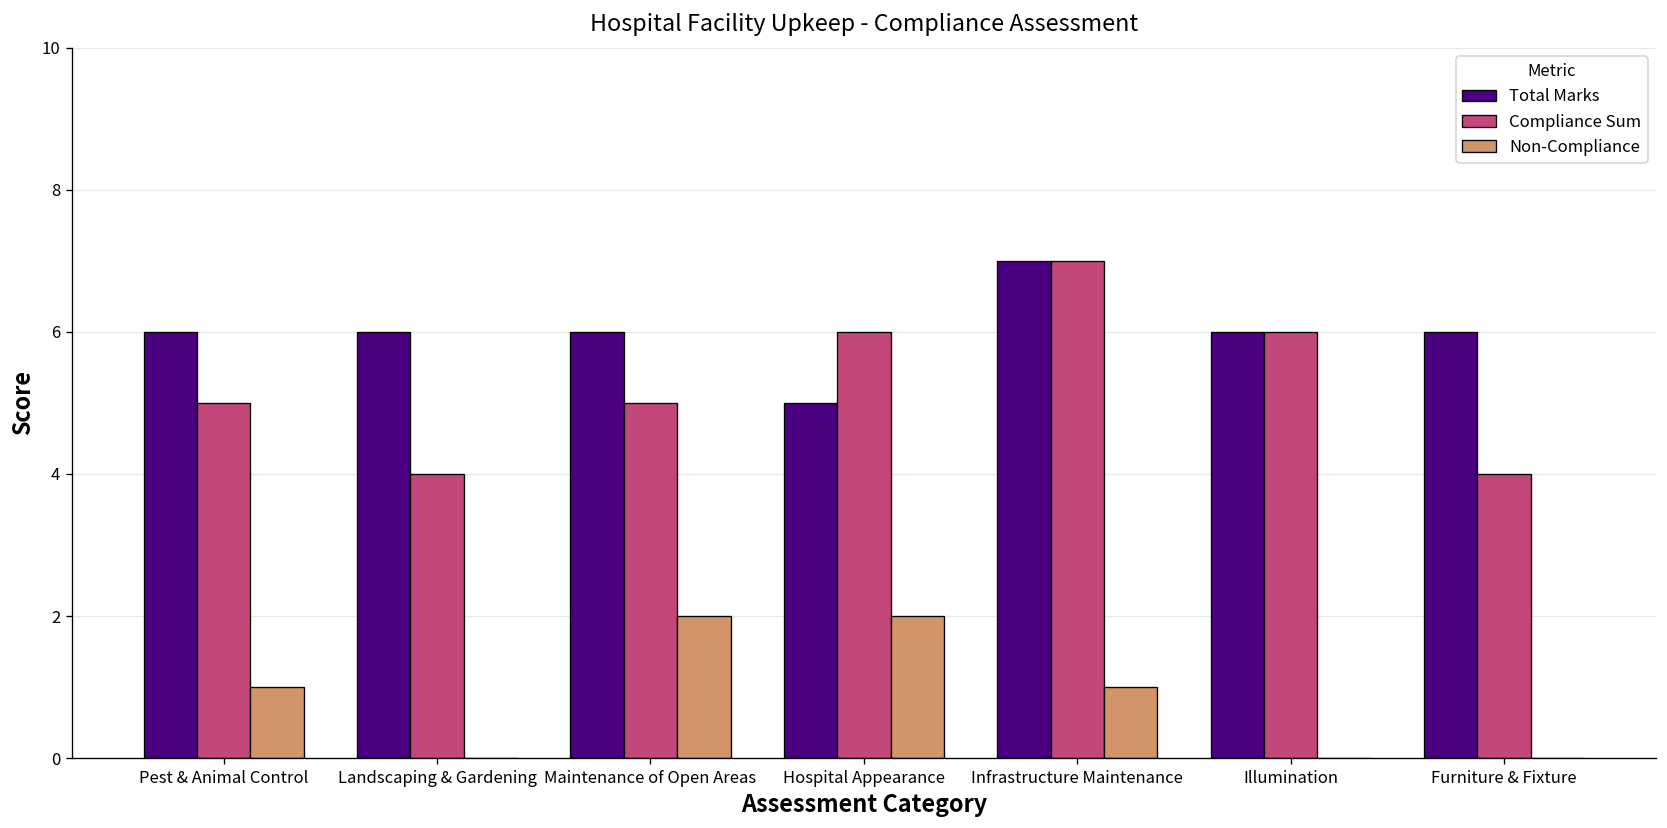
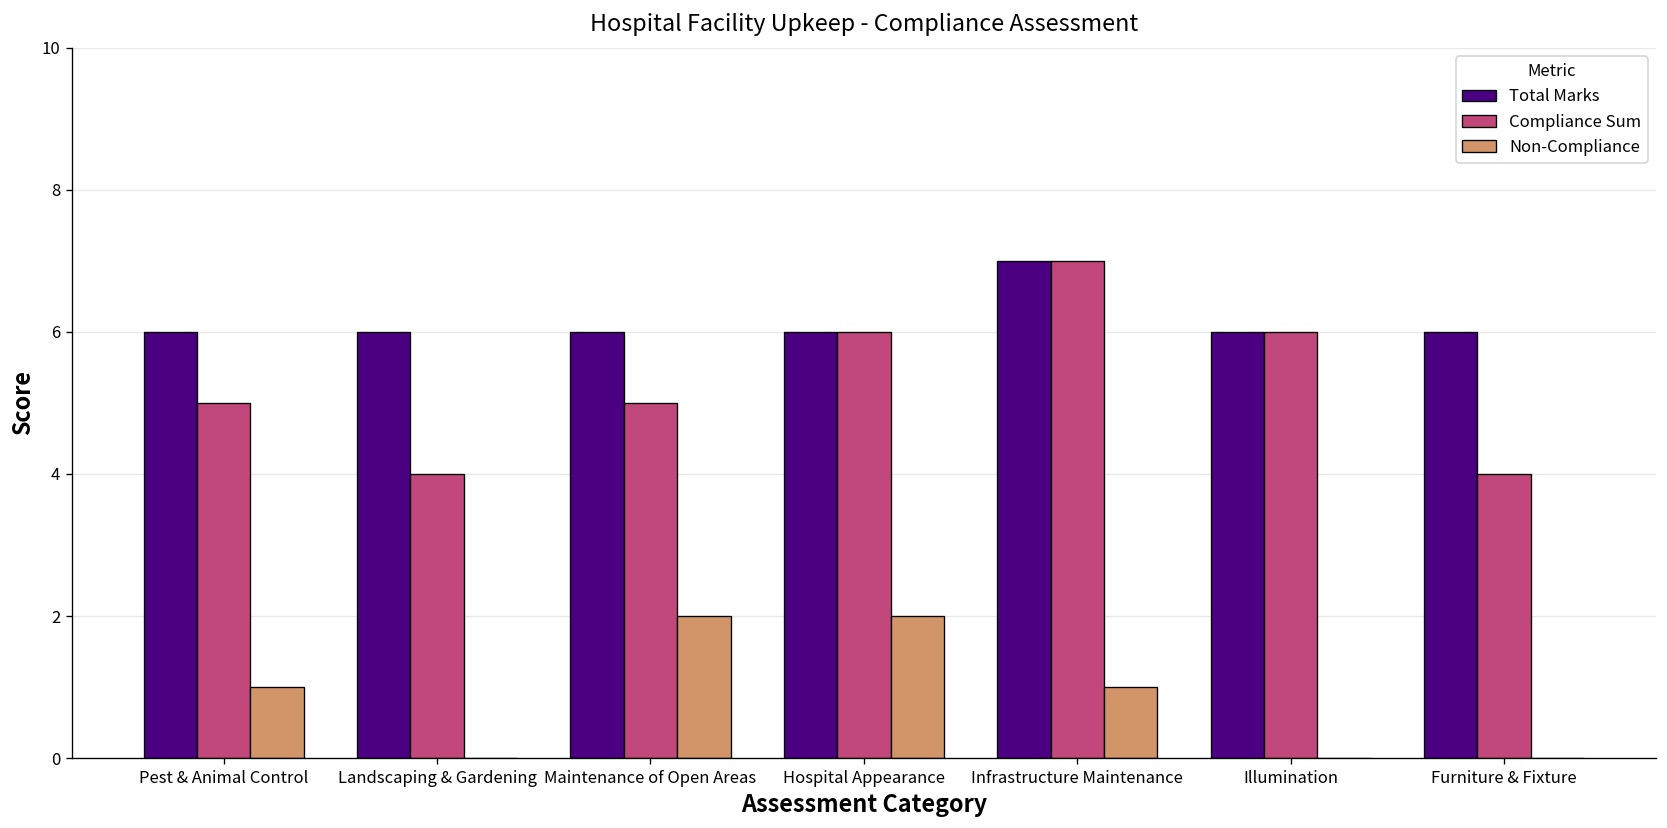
  {
    "Total Marks": {
      "Pest & Animal Control": 6,
      "Landscaping & Gardening": 6,
      "Maintenance of Open Areas": 6,
-     "Hospital Appearance": 5,
+     "Hospital Appearance": 6,
      "Infrastructure Maintenance": 7,
      "Illumination": 6,
      "Furniture & Fixture": 6
    },
    "Compliance Sum": {
      "Pest & Animal Control": 5,
      "Landscaping & Gardening": 4,
      "Maintenance of Open Areas": 5,
      "Hospital Appearance": 6,
      "Infrastructure Maintenance": 7,
      "Illumination": 6,
      "Furniture & Fixture": 4
    },
    "Non-Compliance": {
      "Pest & Animal Control": 1,
      "Landscaping & Gardening": 0,
      "Maintenance of Open Areas": 2,
      "Hospital Appearance": 2,
      "Infrastructure Maintenance": 1,
      "Illumination": 0,
      "Furniture & Fixture": 0
    }
  }
